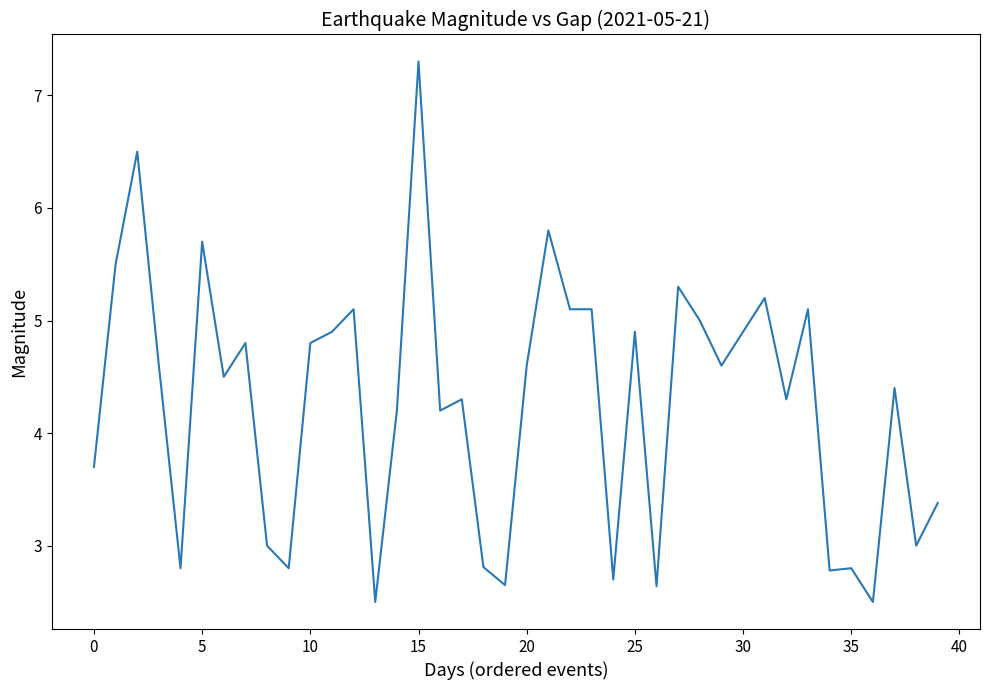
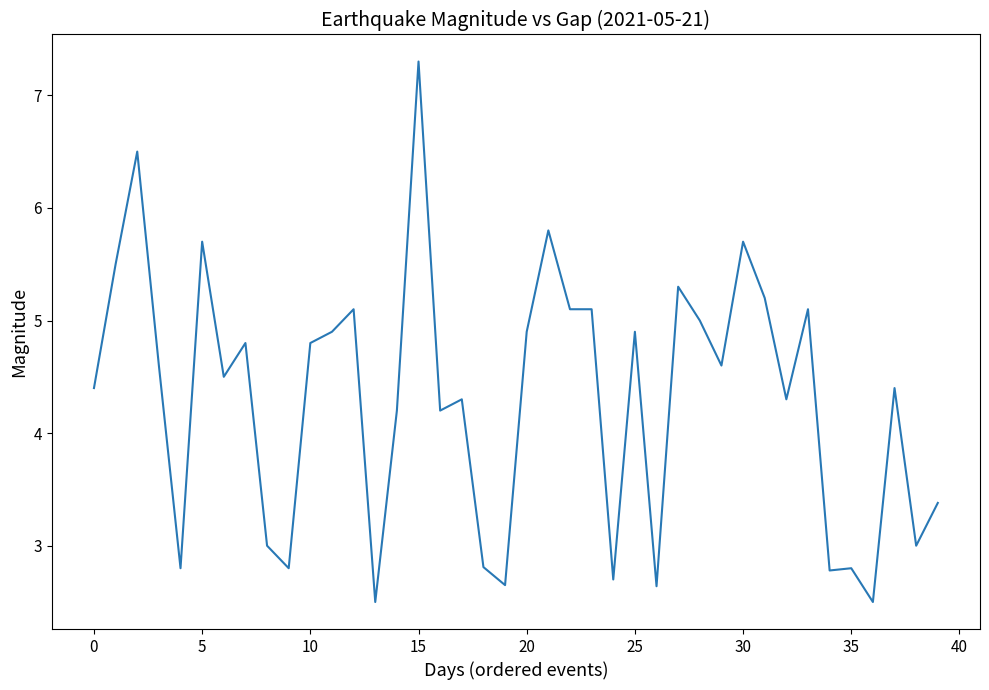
  {
-   "0": 3.7,
+   "0": 4.4,
    "5": 5.7,
    "10": 4.8,
    "15": 7.3,
-   "20": 4.6,
+   "20": 4.9,
    "25": 4.9,
-   "30": 4.9,
+   "30": 5.7,
    "35": 2.8
  }
